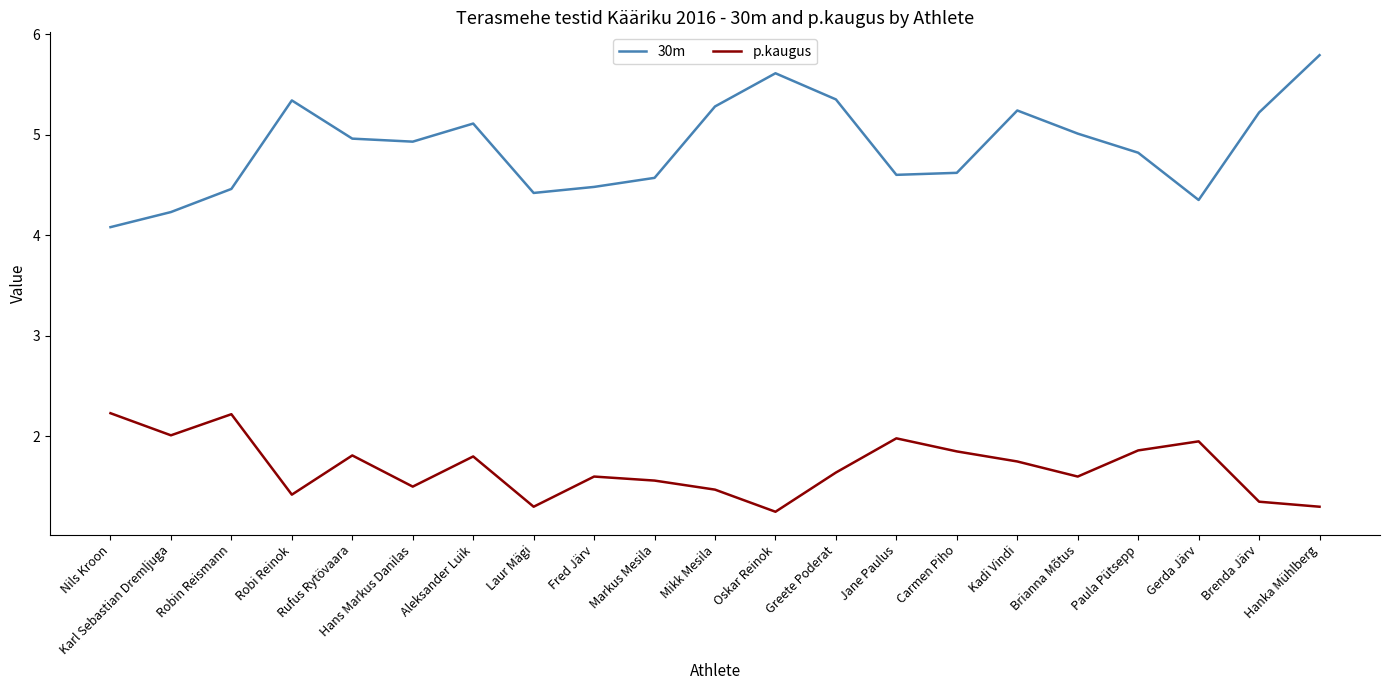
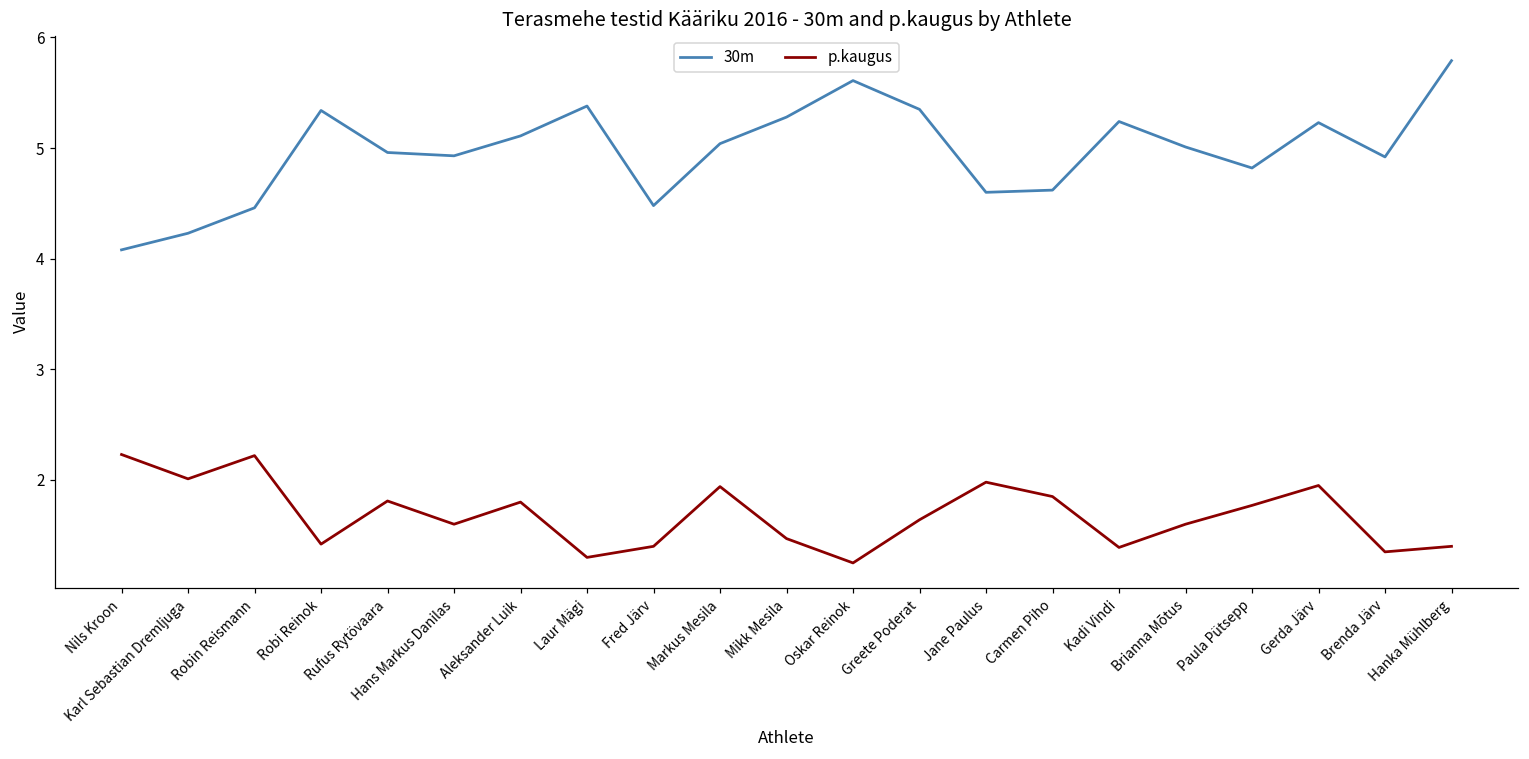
  {
    "30m": {
      "Nils Kroon": 4.08,
      "Karl Sebastian Dremljuga": 4.23,
      "Robin Reismann": 4.46,
      "Robi Reinok": 5.34,
      "Rufus Rytövaara": 4.96,
      "Hans Markus Danilas": 4.93,
      "Aleksander Luik": 5.11,
-     "Laur Mägi": 4.42,
+     "Laur Mägi": 5.38,
      "Fred Järv": 4.48,
-     "Markus Mesila": 4.57,
+     "Markus Mesila": 5.04,
      "Mikk Mesila": 5.28,
      "Oskar Reinok": 5.61,
      "Greete Poderat": 5.35,
      "Jane Paulus": 4.60,
      "Carmen Piho": 4.62,
      "Kadi Vindi": 5.24,
      "Brianna Mõtus": 5.01,
      "Paula Pütsepp": 4.82,
-     "Gerda Järv": 4.35,
-     "Brenda Järv": 5.22,
+     "Gerda Järv": 5.23,
+     "Brenda Järv": 4.92,
      "Hanka Mühlberg": 5.79
    },
    "p.kaugus": {
      "Nils Kroon": 2.23,
      "Karl Sebastian Dremljuga": 2.01,
      "Robin Reismann": 2.22,
      "Robi Reinok": 1.42,
      "Rufus Rytövaara": 1.81,
-     "Hans Markus Danilas": 1.5,
+     "Hans Markus Danilas": 1.6,
      "Aleksander Luik": 1.80,
      "Laur Mägi": 1.30,
-     "Fred Järv": 1.6,
-     "Markus Mesila": 1.56,
+     "Fred Järv": 1.4,
+     "Markus Mesila": 1.94,
      "Mikk Mesila": 1.47,
      "Oskar Reinok": 1.25,
      "Greete Poderat": 1.64,
      "Jane Paulus": 1.98,
      "Carmen Piho": 1.85,
-     "Kadi Vindi": 1.75,
+     "Kadi Vindi": 1.39,
      "Brianna Mõtus": 1.60,
-     "Paula Pütsepp": 1.86,
+     "Paula Pütsepp": 1.77,
      "Gerda Järv": 1.95,
      "Brenda Järv": 1.35,
-     "Hanka Mühlberg": 1.3
+     "Hanka Mühlberg": 1.4
    }
  }
